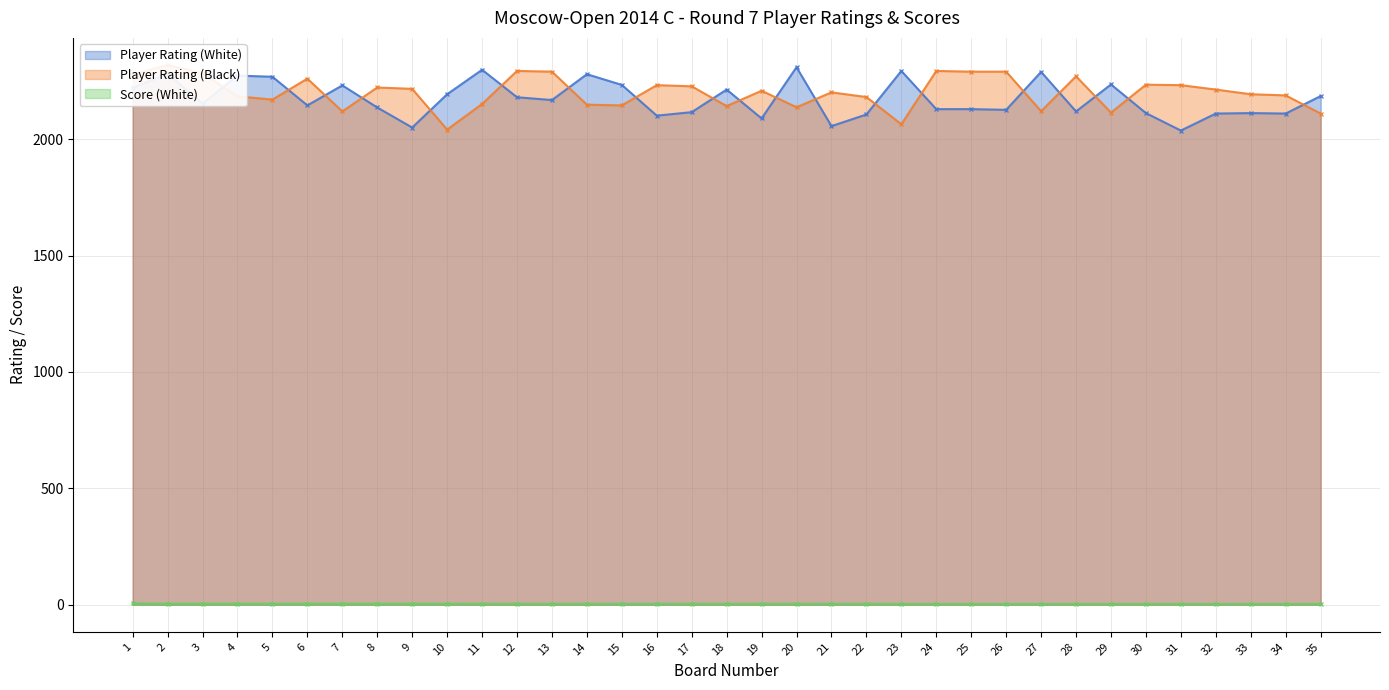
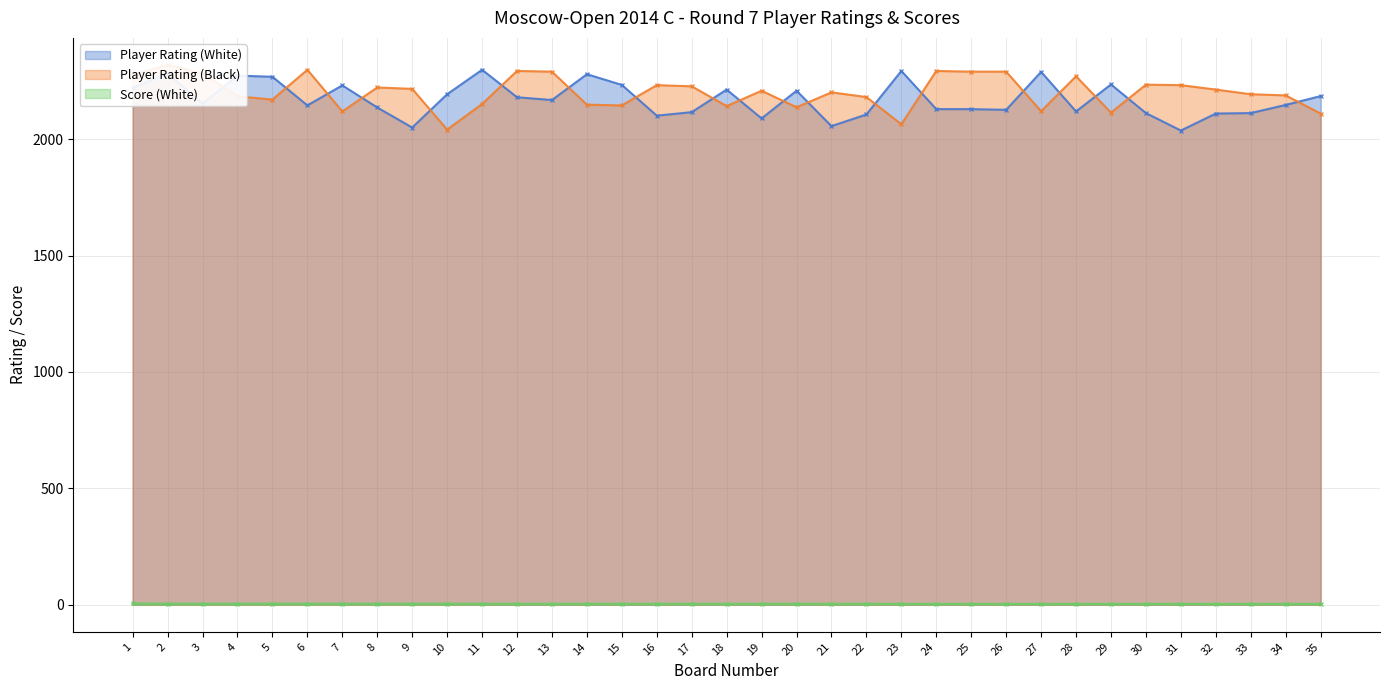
  {
    "Player Rating (White)": {
      "5": 2270,
      "6": 2150,
      "7": 2230,
      "8": 2140,
      "9": 2050,
      "10": 2190,
      "11": 2300,
      "12": 2180,
      "13": 2170,
      "14": 2280,
      "15": 2230,
      "16": 2100,
      "17": 2120,
      "18": 2210,
      "19": 2090,
-     "20": 2310,
+     "20": 2210,
      "21": 2060,
      "22": 2110,
      "23": 2290,
      "24": 2130,
      "25": 2130,
      "26": 2130,
      "27": 2290,
      "28": 2120,
      "29": 2240,
      "30": 2110,
      "31": 2040,
      "32": 2110,
      "33": 2110,
-     "34": 2110,
+     "34": 2150,
      "35": 2190
    },
    "Player Rating (Black)": {
      "5": 2170,
-     "6": 2260,
+     "6": 2300,
      "7": 2120,
      "8": 2220,
      "9": 2220,
      "10": 2040,
      "11": 2150,
      "12": 2290,
      "13": 2290,
      "14": 2150,
      "15": 2150,
      "16": 2230,
      "17": 2230,
      "18": 2140,
      "19": 2210,
      "20": 2140,
      "21": 2200,
      "22": 2180,
      "23": 2060,
      "24": 2290,
      "25": 2290,
      "26": 2290,
      "27": 2120,
      "28": 2270,
      "29": 2110,
      "30": 2230,
      "31": 2230,
      "32": 2210,
      "33": 2190,
      "34": 2190,
      "35": 2110
    },
    "Score (White)": {
      "1": 10,
      "2": 10,
      "3": 10,
      "4": 10,
      "5": 10,
      "6": 10,
      "7": 10,
      "8": 10,
      "9": 10,
      "10": 10,
      "11": 0,
      "12": 0,
      "13": 0,
      "14": 0,
      "15": 0,
      "16": 0,
      "17": 0,
      "18": 0,
      "19": 0,
      "20": 0,
      "21": 0,
      "22": 0,
      "23": 0,
      "24": 0,
      "25": 0,
      "26": 0,
      "27": 0,
      "28": 0,
      "29": 0,
      "30": 0,
      "31": 0,
      "32": 0,
      "33": 0,
      "34": 0,
      "35": 0
    }
  }
